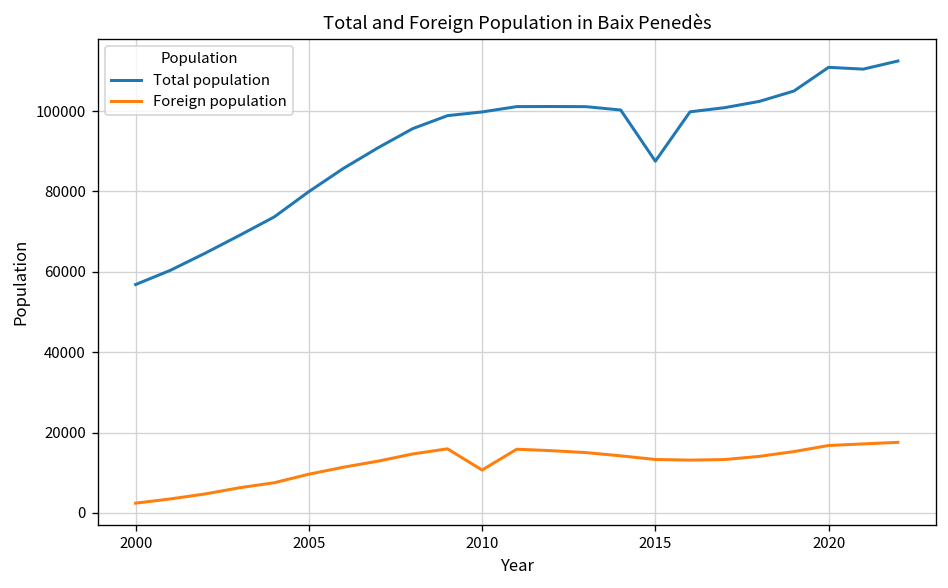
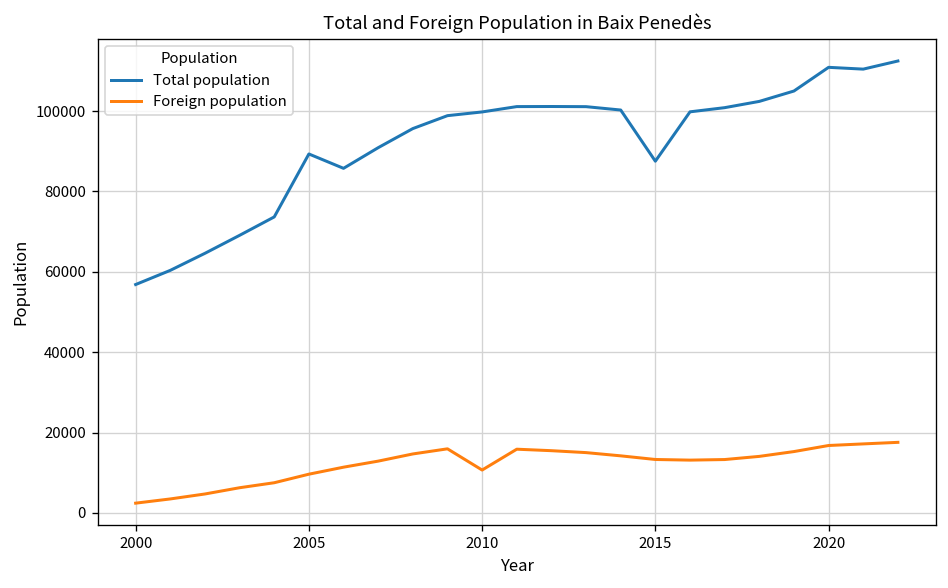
  {
    "Total population": {
      "2000": 57000,
-     "2005": 80000,
+     "2005": 89000,
      "2010": 100000,
      "2015": 88000,
      "2020": 111000
    },
    "Foreign population": {
      "2000": 2000,
      "2005": 10000,
      "2010": 11000,
      "2015": 13000,
      "2020": 17000
    }
  }
